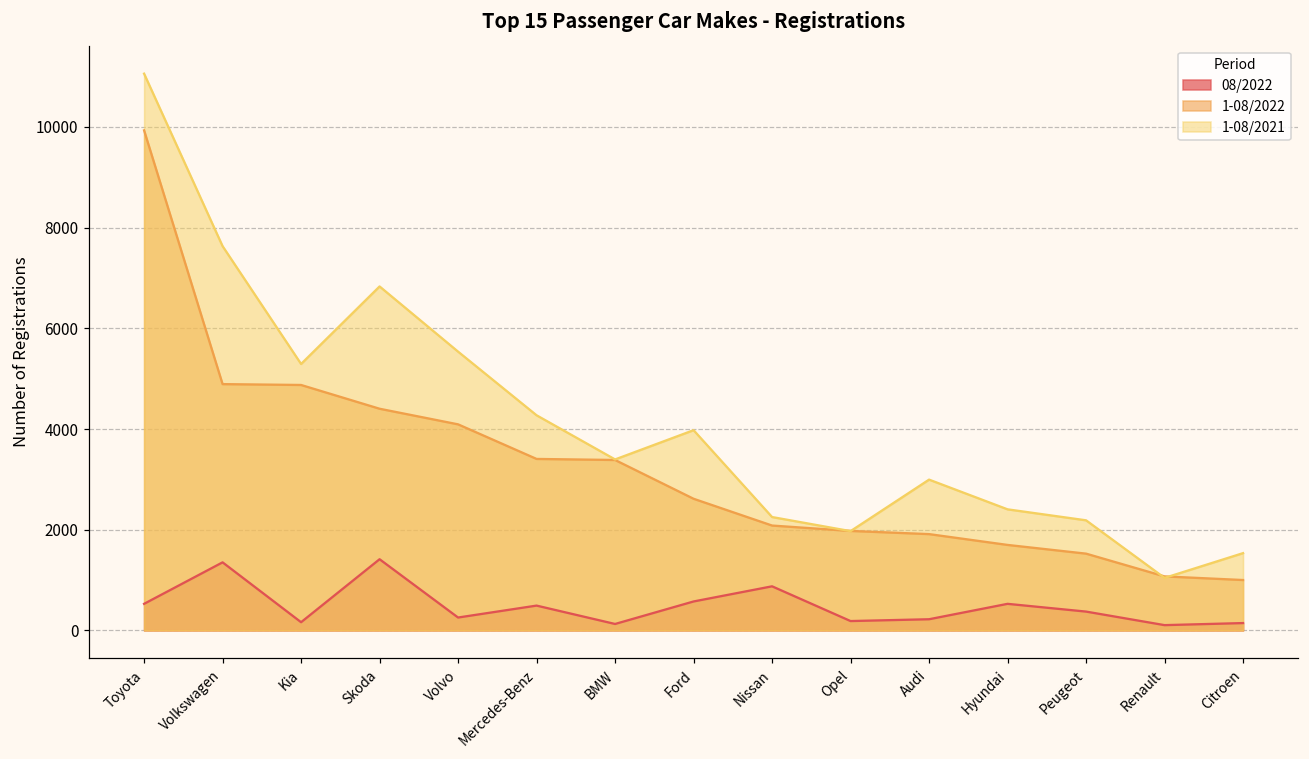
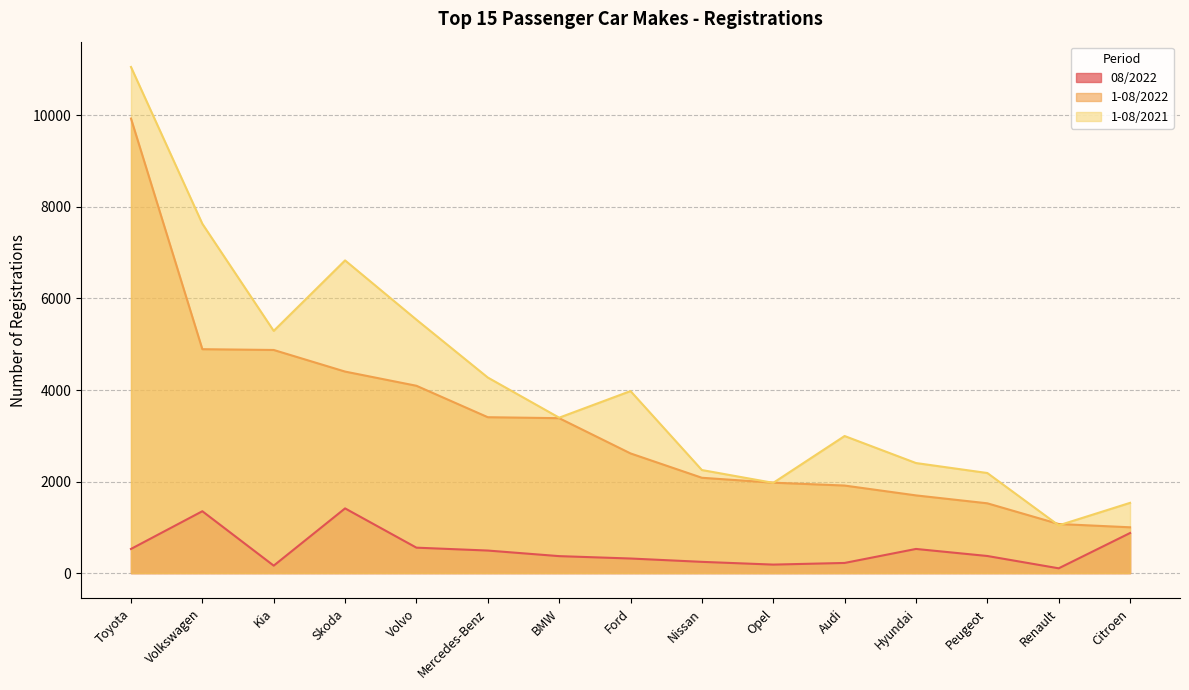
  {
    "08/2022": {
      "Toyota": 500,
      "Volkswagen": 1400,
      "Kia": 200,
      "Skoda": 1400,
-     "Volvo": 300,
+     "Volvo": 600,
      "Mercedes-Benz": 500,
-     "BMW": 100,
-     "Ford": 600,
-     "Nissan": 900,
+     "BMW": 400,
+     "Ford": 300,
+     "Nissan": 200,
      "Opel": 200,
      "Audi": 200,
      "Hyundai": 500,
      "Peugeot": 400,
      "Renault": 100,
-     "Citroen": 100
+     "Citroen": 900
    }
  }
